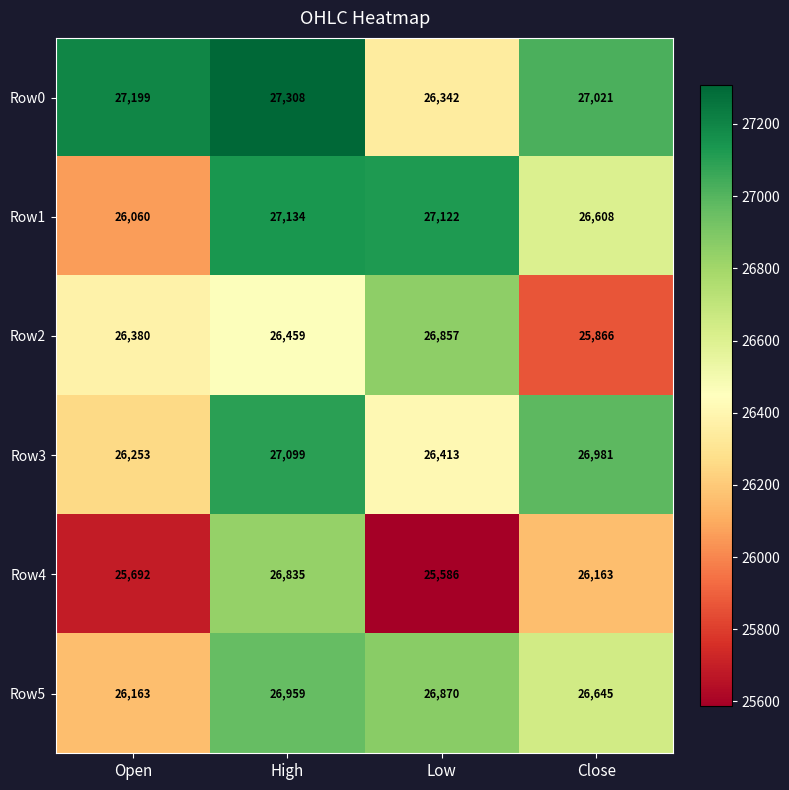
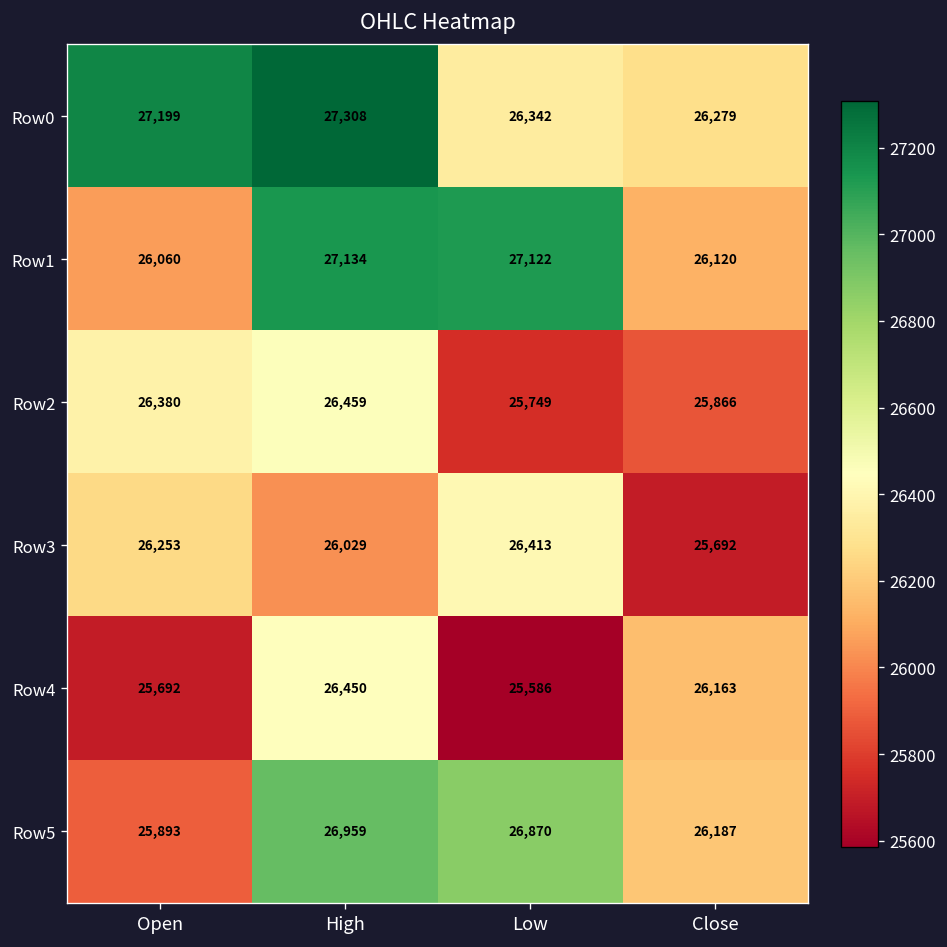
  {
    "Row0": {
      "Open": "27,199",
      "High": "27,308",
      "Low": "26,342",
-     "Close": "27,021"
+     "Close": "26,279"
    },
    "Row1": {
      "Open": "26,060",
      "High": "27,134",
      "Low": "27,122",
-     "Close": "26,608"
+     "Close": "26,120"
    },
    "Row2": {
      "Open": "26,380",
      "High": "26,459",
-     "Low": "26,857",
+     "Low": "25,749",
      "Close": "25,866"
    },
    "Row3": {
      "Open": "26,253",
-     "High": "27,099",
+     "High": "26,029",
      "Low": "26,413",
-     "Close": "26,981"
+     "Close": "25,692"
    },
    "Row4": {
      "Open": "25,692",
-     "High": "26,835",
+     "High": "26,450",
      "Low": "25,586",
      "Close": "26,163"
    },
    "Row5": {
-     "Open": "26,163",
+     "Open": "25,893",
      "High": "26,959",
      "Low": "26,870",
-     "Close": "26,645"
+     "Close": "26,187"
    }
  }
